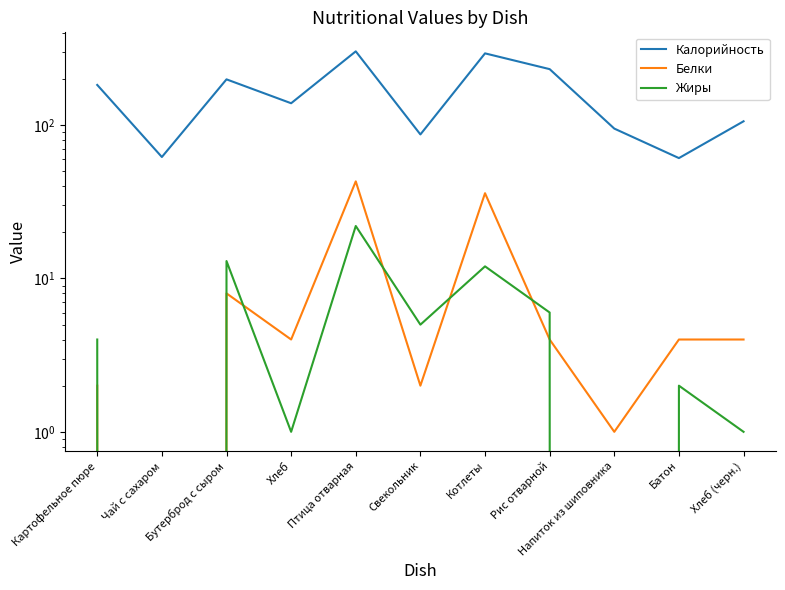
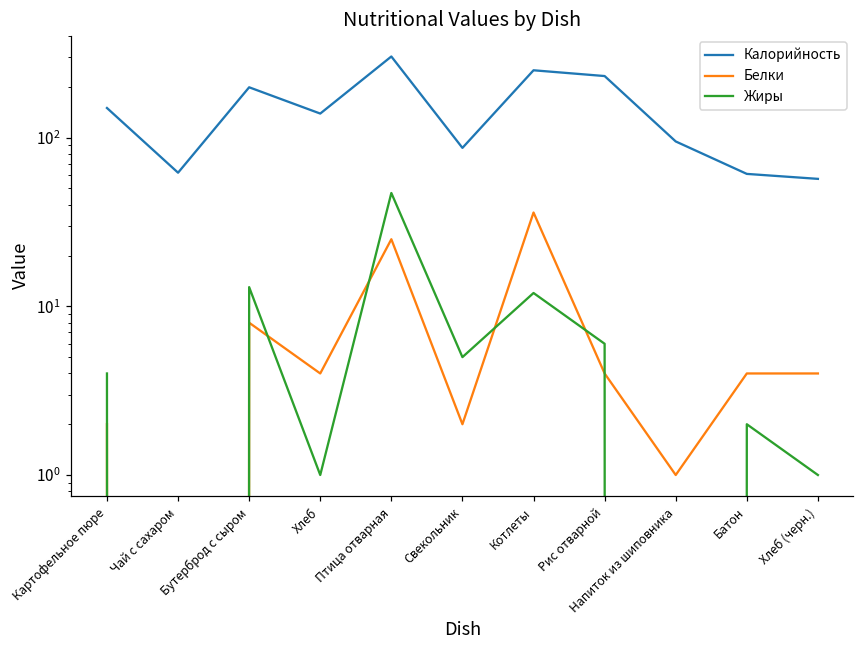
  {
    "Калорийность": {
-     "Картофельное пюре": 180,
+     "Картофельное пюре": 150,
      "Чай с сахаром": 62,
      "Бутерброд с сыром": 200,
      "Хлеб": 140,
      "Птица отварная": 300,
      "Свекольник": 90,
-     "Котлеты": 290,
+     "Котлеты": 250,
      "Рис отварной": 230,
      "Напиток из шиповника": 100,
      "Батон": 61,
-     "Хлеб (черн.)": 110
+     "Хлеб (черн.)": 57
    },
    "Белки": {
      "Картофельное пюре": 2,
      "Бутерброд с сыром": 8,
      "Хлеб": 4,
-     "Птица отварная": 43,
+     "Птица отварная": 25,
      "Свекольник": 2,
      "Котлеты": 36,
      "Рис отварной": 4,
      "Напиток из шиповника": 1,
      "Батон": 4,
      "Хлеб (черн.)": 4
    },
    "Жиры": {
      "Картофельное пюре": 4,
      "Бутерброд с сыром": 13,
      "Хлеб": 1,
-     "Птица отварная": 22,
+     "Птица отварная": 47,
      "Свекольник": 5,
      "Котлеты": 12,
      "Рис отварной": 6,
      "Батон": 2,
      "Хлеб (черн.)": 1
    }
  }
